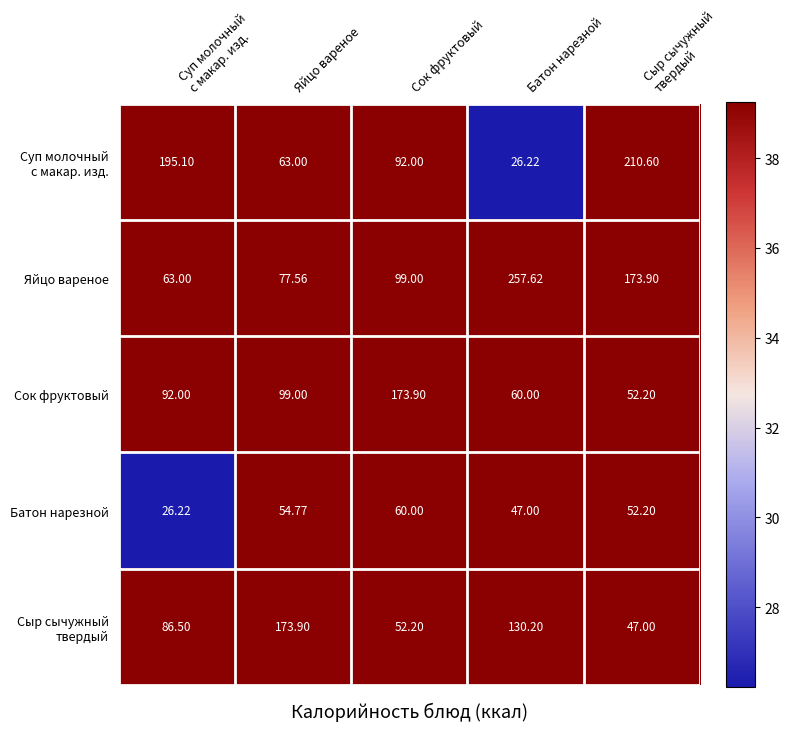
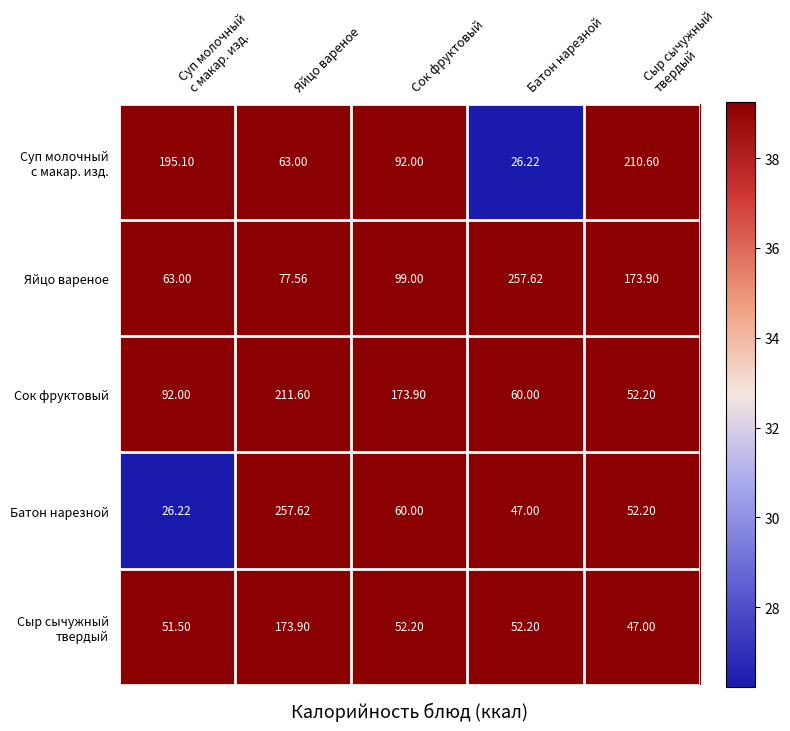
  {
    "Суп молочный с макар. изд.": {
      "Суп молочный с макар. изд.": 195.10,
      "Яйцо вареное": 63.00,
      "Сок фруктовый": 92.00,
      "Батон нарезной": 26.22,
      "Сыр сычужный твердый": 210.60
    },
    "Яйцо вареное": {
      "Суп молочный с макар. изд.": 63.00,
      "Яйцо вареное": 77.56,
      "Сок фруктовый": 99.00,
      "Батон нарезной": 257.62,
      "Сыр сычужный твердый": 173.90
    },
    "Сок фруктовый": {
      "Суп молочный с макар. изд.": 92.00,
-     "Яйцо вареное": 99.00,
+     "Яйцо вареное": 211.60,
      "Сок фруктовый": 173.90,
      "Батон нарезной": 60.00,
      "Сыр сычужный твердый": 52.20
    },
    "Батон нарезной": {
      "Суп молочный с макар. изд.": 26.22,
-     "Яйцо вареное": 54.77,
+     "Яйцо вареное": 257.62,
      "Сок фруктовый": 60.00,
      "Батон нарезной": 47.00,
      "Сыр сычужный твердый": 52.20
    },
    "Сыр сычужный твердый": {
-     "Суп молочный с макар. изд.": 86.50,
+     "Суп молочный с макар. изд.": 51.50,
      "Яйцо вареное": 173.90,
      "Сок фруктовый": 52.20,
-     "Батон нарезной": 130.20,
+     "Батон нарезной": 52.20,
      "Сыр сычужный твердый": 47.00
    }
  }
